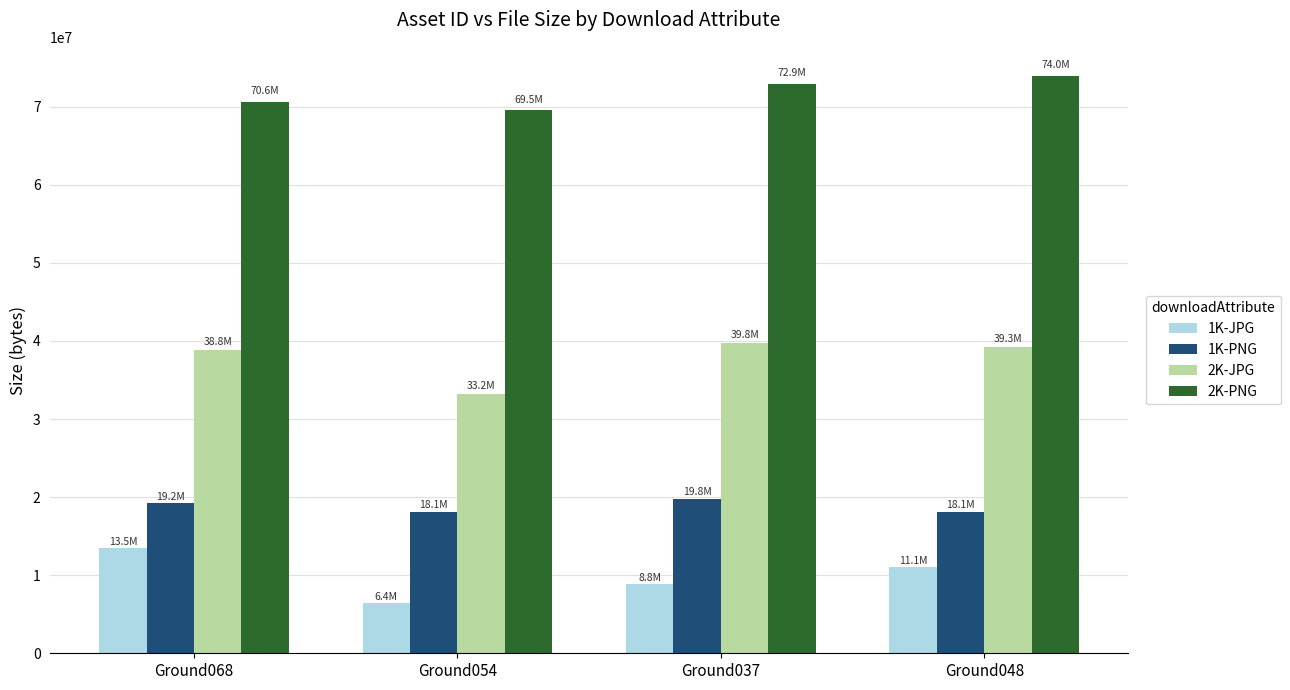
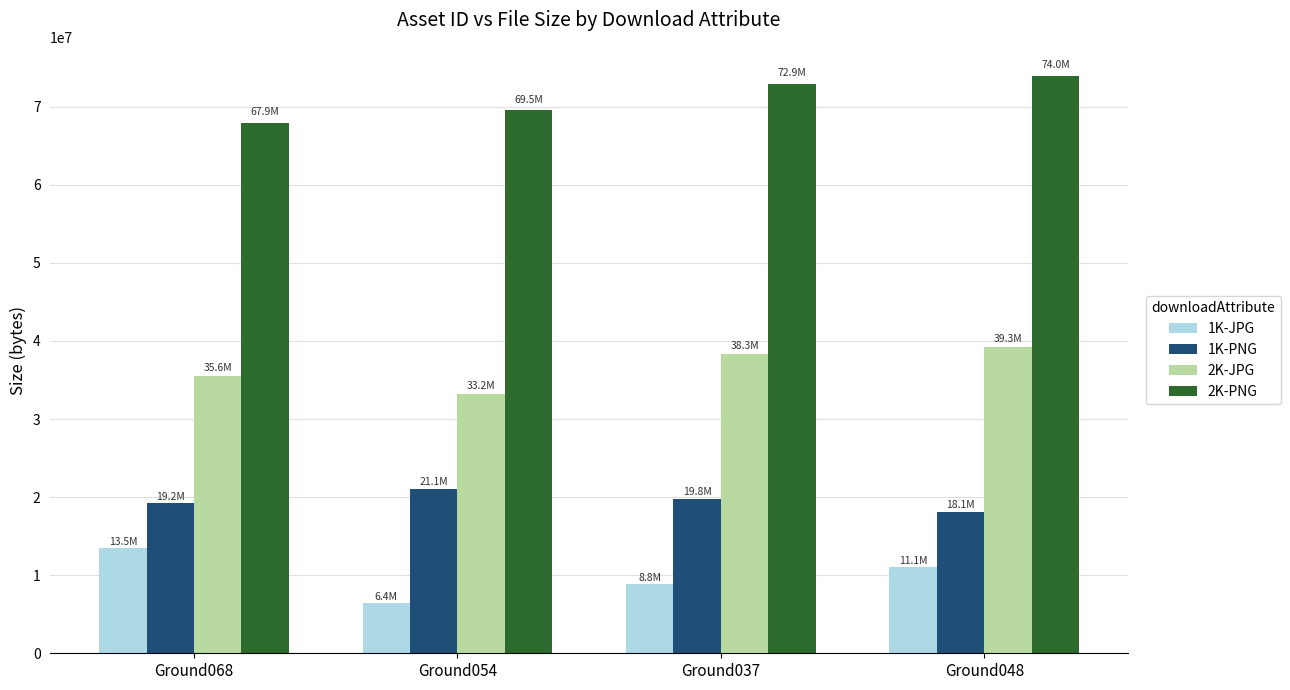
  {
    "1K-JPG": {
      "Ground068": "13.5M",
      "Ground054": "6.4M",
      "Ground037": "8.8M",
      "Ground048": "11.1M"
    },
    "1K-PNG": {
      "Ground068": "19.2M",
-     "Ground054": "18.1M",
+     "Ground054": "21.1M",
      "Ground037": "19.8M",
      "Ground048": "18.1M"
    },
    "2K-JPG": {
-     "Ground068": "38.8M",
+     "Ground068": "35.6M",
      "Ground054": "33.2M",
-     "Ground037": "39.8M",
+     "Ground037": "38.3M",
      "Ground048": "39.3M"
    },
    "2K-PNG": {
-     "Ground068": "70.6M",
+     "Ground068": "67.9M",
      "Ground054": "69.5M",
      "Ground037": "72.9M",
      "Ground048": "74.0M"
    }
  }
